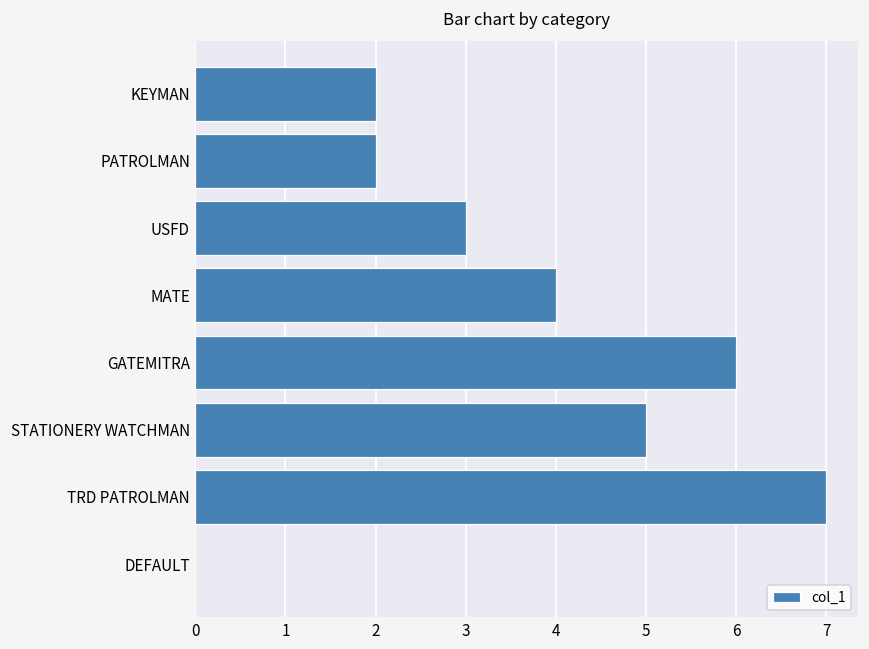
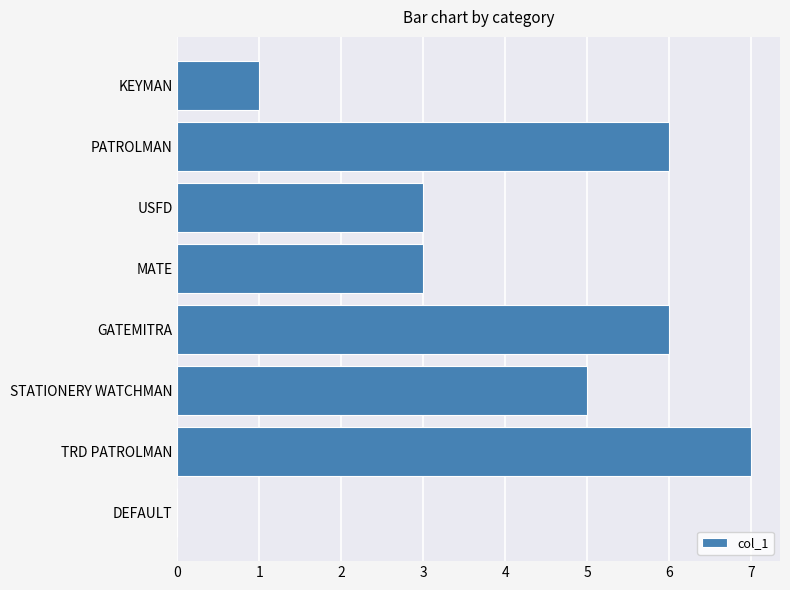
  {
-   "KEYMAN": 2,
-   "PATROLMAN": 2,
+   "KEYMAN": 1,
+   "PATROLMAN": 6,
    "USFD": 3,
-   "MATE": 4,
+   "MATE": 3,
    "GATEMITRA": 6,
    "STATIONERY WATCHMAN": 5,
    "TRD PATROLMAN": 7,
    "DEFAULT": 0
  }
